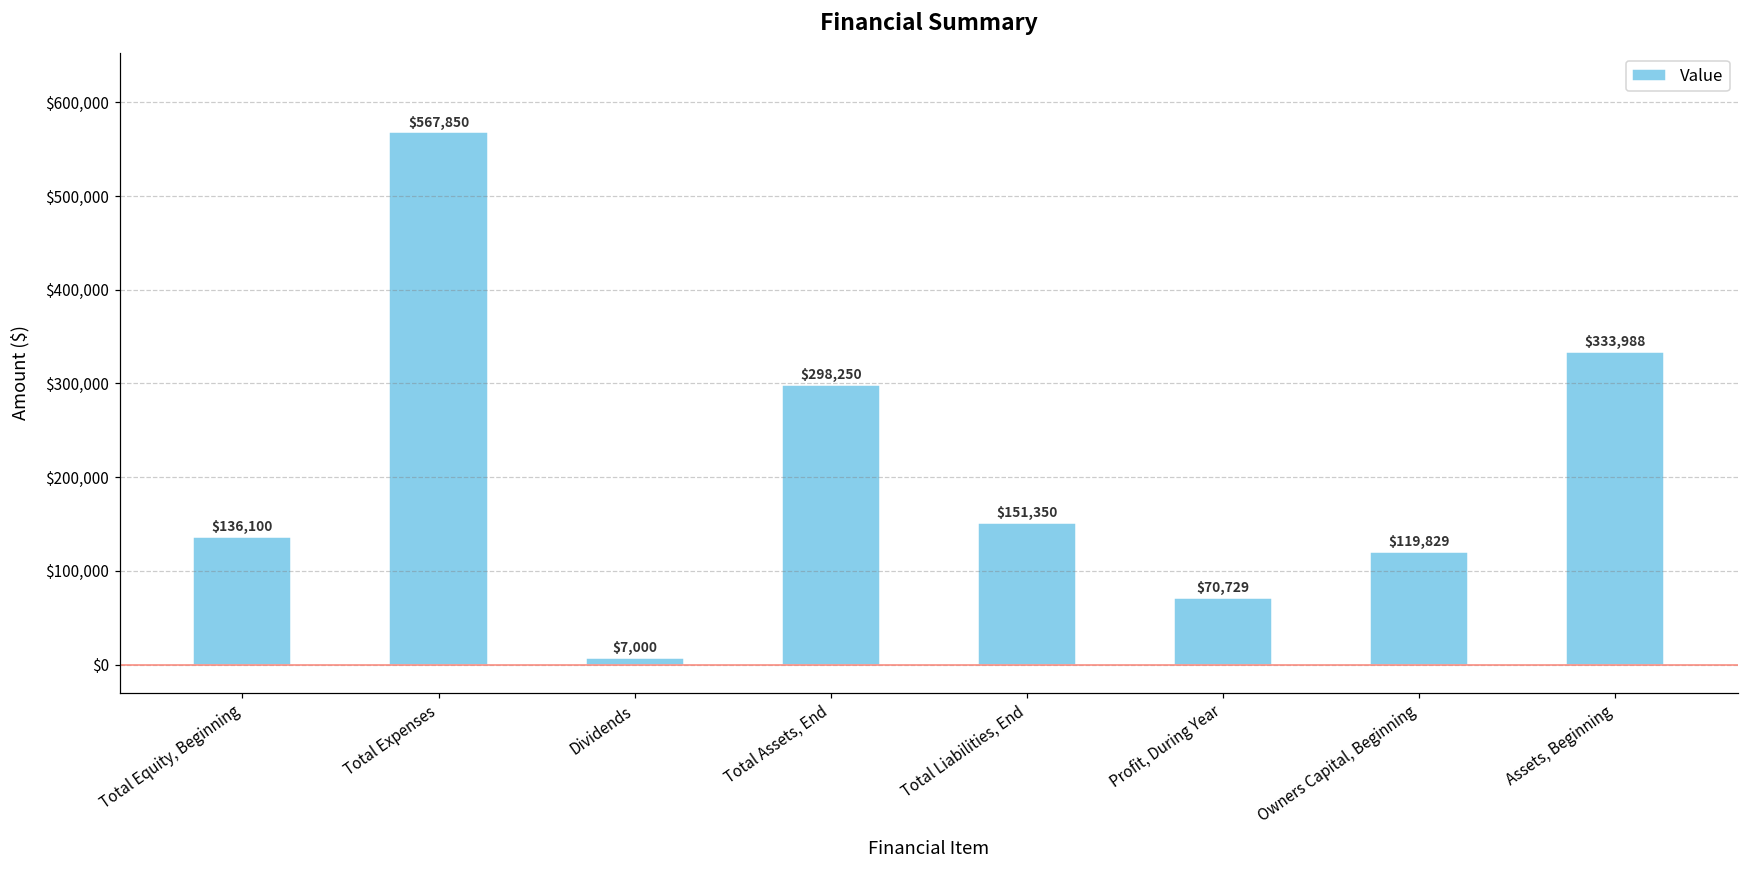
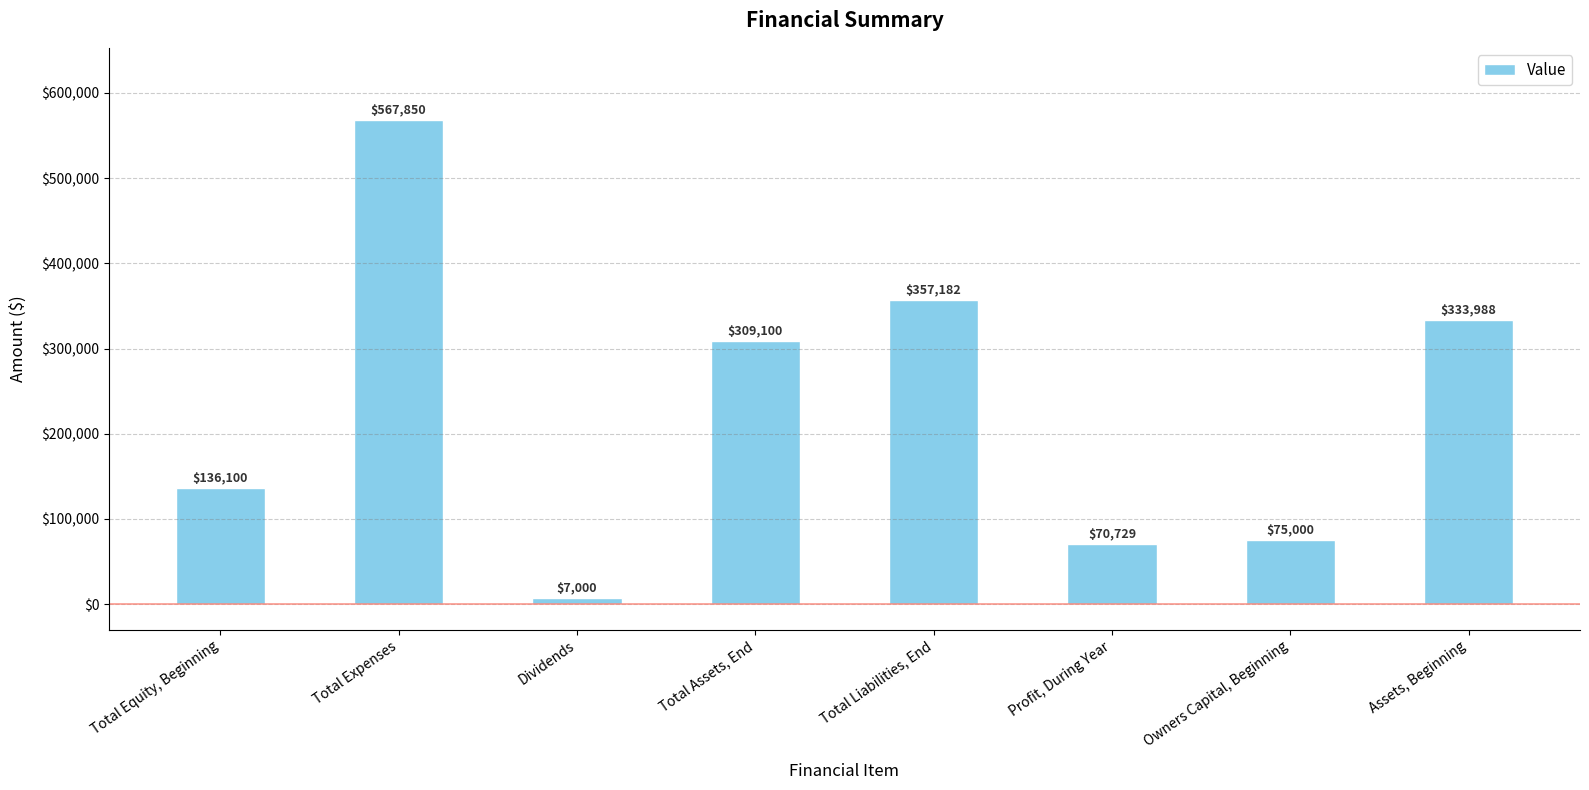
  {
    "Total Equity, Beginning": "$136,100",
    "Total Expenses": "$567,850",
    "Dividends": "$7,000",
-   "Total Assets, End": "$298,250",
-   "Total Liabilities, End": "$151,350",
+   "Total Assets, End": "$309,100",
+   "Total Liabilities, End": "$357,182",
    "Profit, During Year": "$70,729",
-   "Owners Capital, Beginning": "$119,829",
+   "Owners Capital, Beginning": "$75,000",
    "Assets, Beginning": "$333,988"
  }
